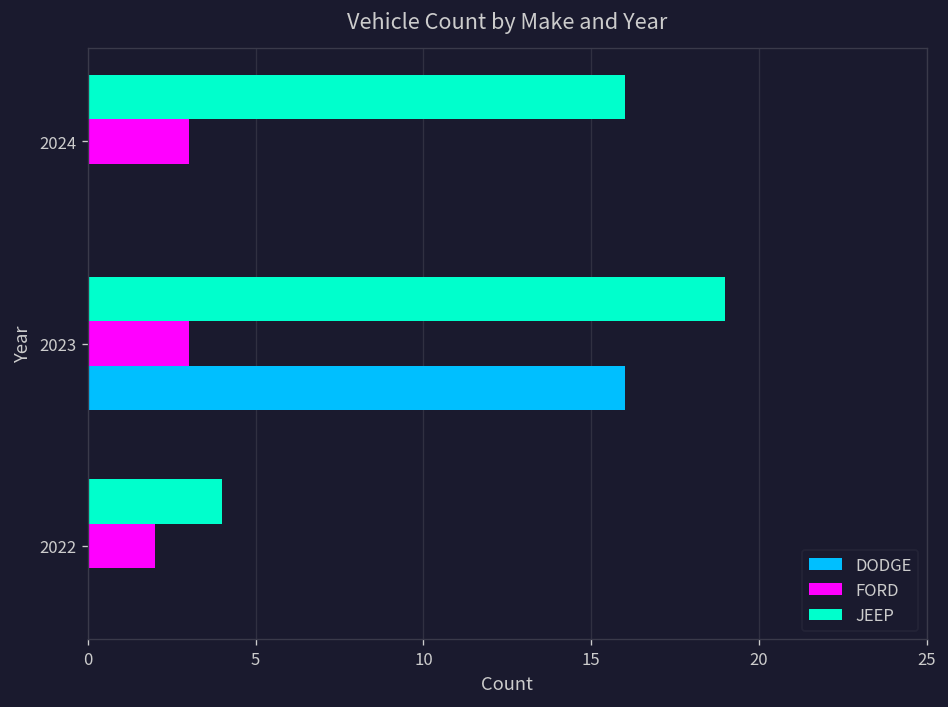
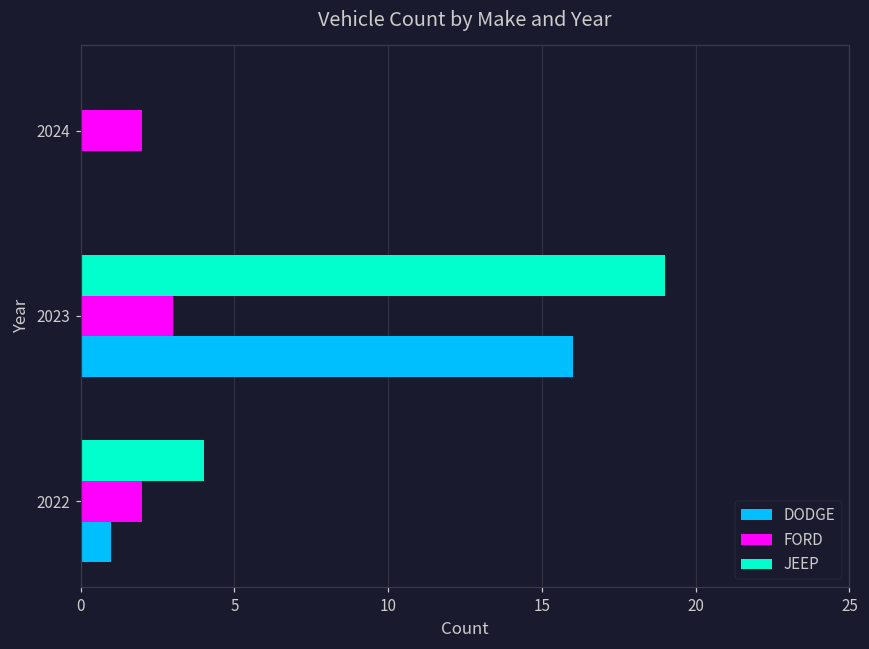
  {
    "DODGE": {
      "2024": 0,
      "2023": 16,
-     "2022": 0
+     "2022": 1
    },
    "FORD": {
-     "2024": 3,
+     "2024": 2,
      "2023": 3,
      "2022": 2
    },
    "JEEP": {
-     "2024": 16,
+     "2024": 0,
      "2023": 19,
      "2022": 4
    }
  }
